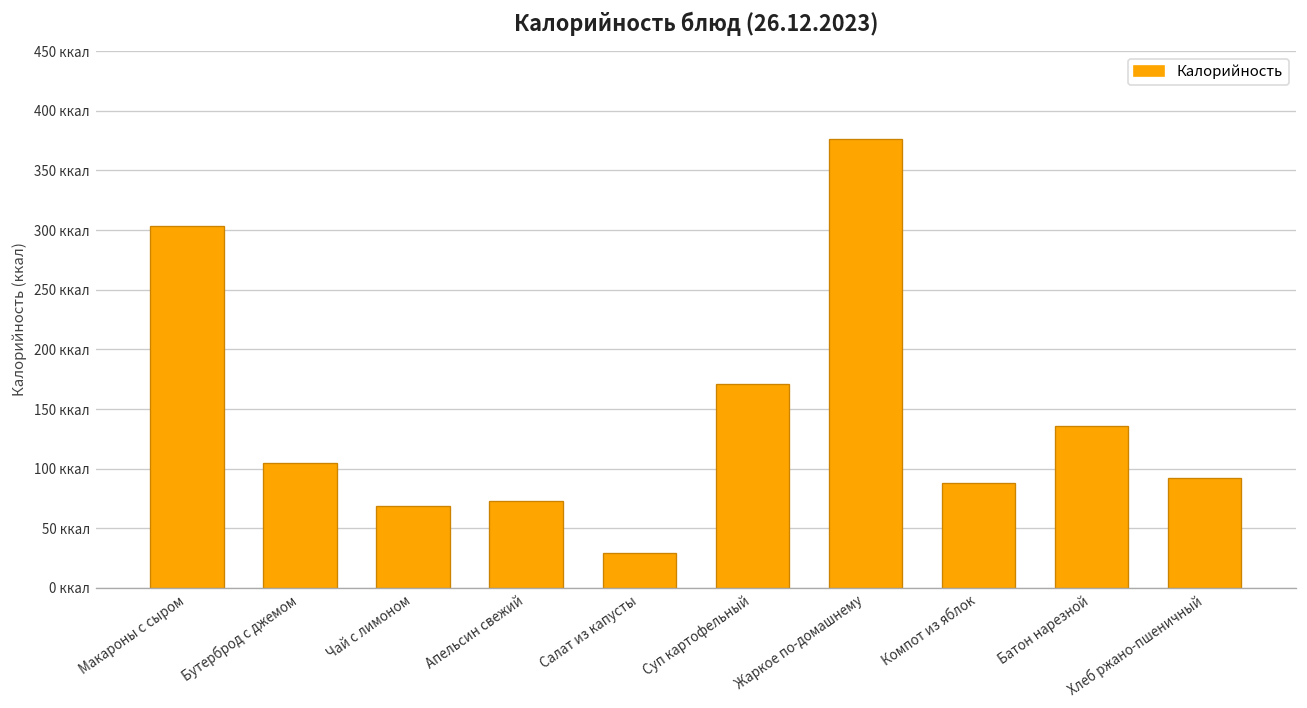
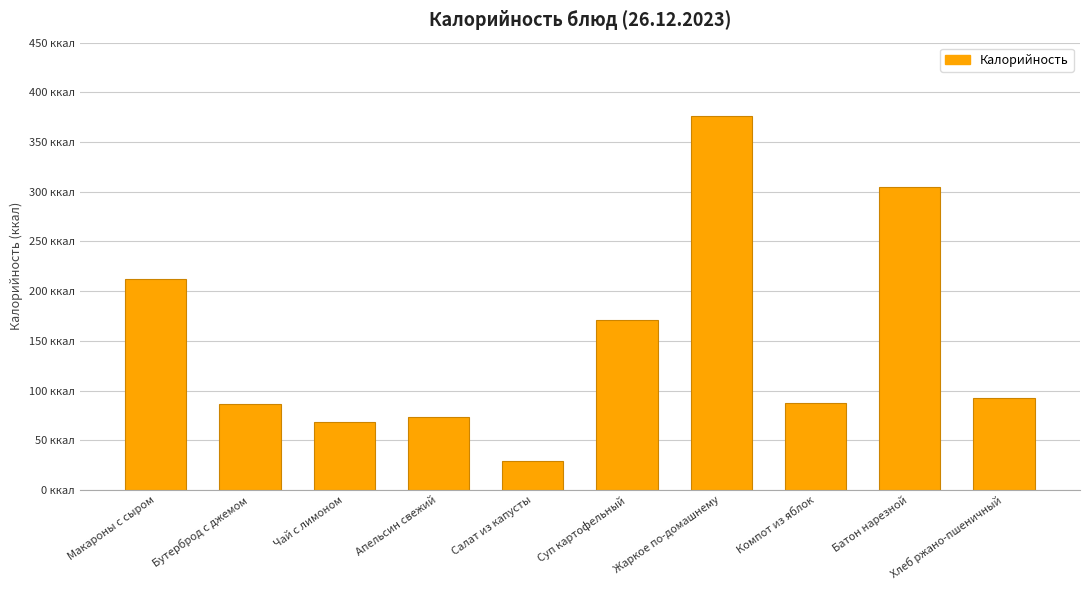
  {
-   "Макароны с сыром": "300 ккал",
-   "Бутерброд с джемом": "100 ккал",
+   "Макароны с сыром": "210 ккал",
+   "Бутерброд с джемом": "90 ккал",
    "Чай с лимоном": "70 ккал",
    "Апельсин свежий": "70 ккал",
    "Салат из капусты": "30 ккал",
    "Суп картофельный": "170 ккал",
    "Жаркое по-домашнему": "380 ккал",
    "Компот из яблок": "90 ккал",
-   "Батон нарезной": "140 ккал",
+   "Батон нарезной": "300 ккал",
    "Хлеб ржано-пшеничный": "90 ккал"
  }
